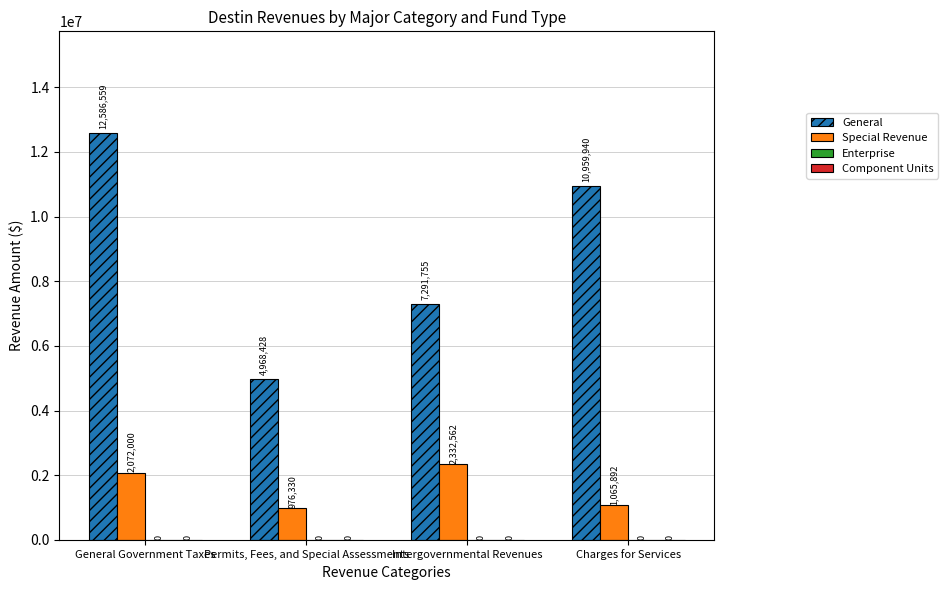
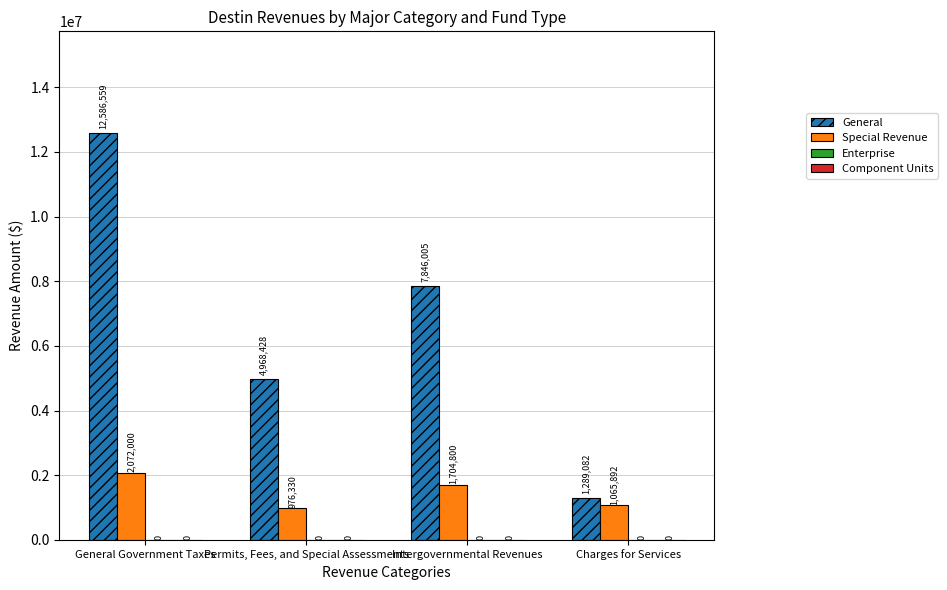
  {
    "General": {
      "General Government Taxes": "12,586,559",
      "Permits, Fees, and Special Assessments": "4,968,428",
-     "Intergovernmental Revenues": "7,291,755",
-     "Charges for Services": "10,959,940"
+     "Intergovernmental Revenues": "7,846,005",
+     "Charges for Services": "1,289,082"
    },
    "Special Revenue": {
      "General Government Taxes": "2,072,000",
      "Permits, Fees, and Special Assessments": "976,330",
-     "Intergovernmental Revenues": "2,332,562",
+     "Intergovernmental Revenues": "1,704,800",
      "Charges for Services": "1,065,892"
    },
    "Enterprise": {
      "General Government Taxes": "0",
      "Permits, Fees, and Special Assessments": "0",
      "Intergovernmental Revenues": "0",
      "Charges for Services": "0"
    },
    "Component Units": {
      "General Government Taxes": "0",
      "Permits, Fees, and Special Assessments": "0",
      "Intergovernmental Revenues": "0",
      "Charges for Services": "0"
    }
  }
